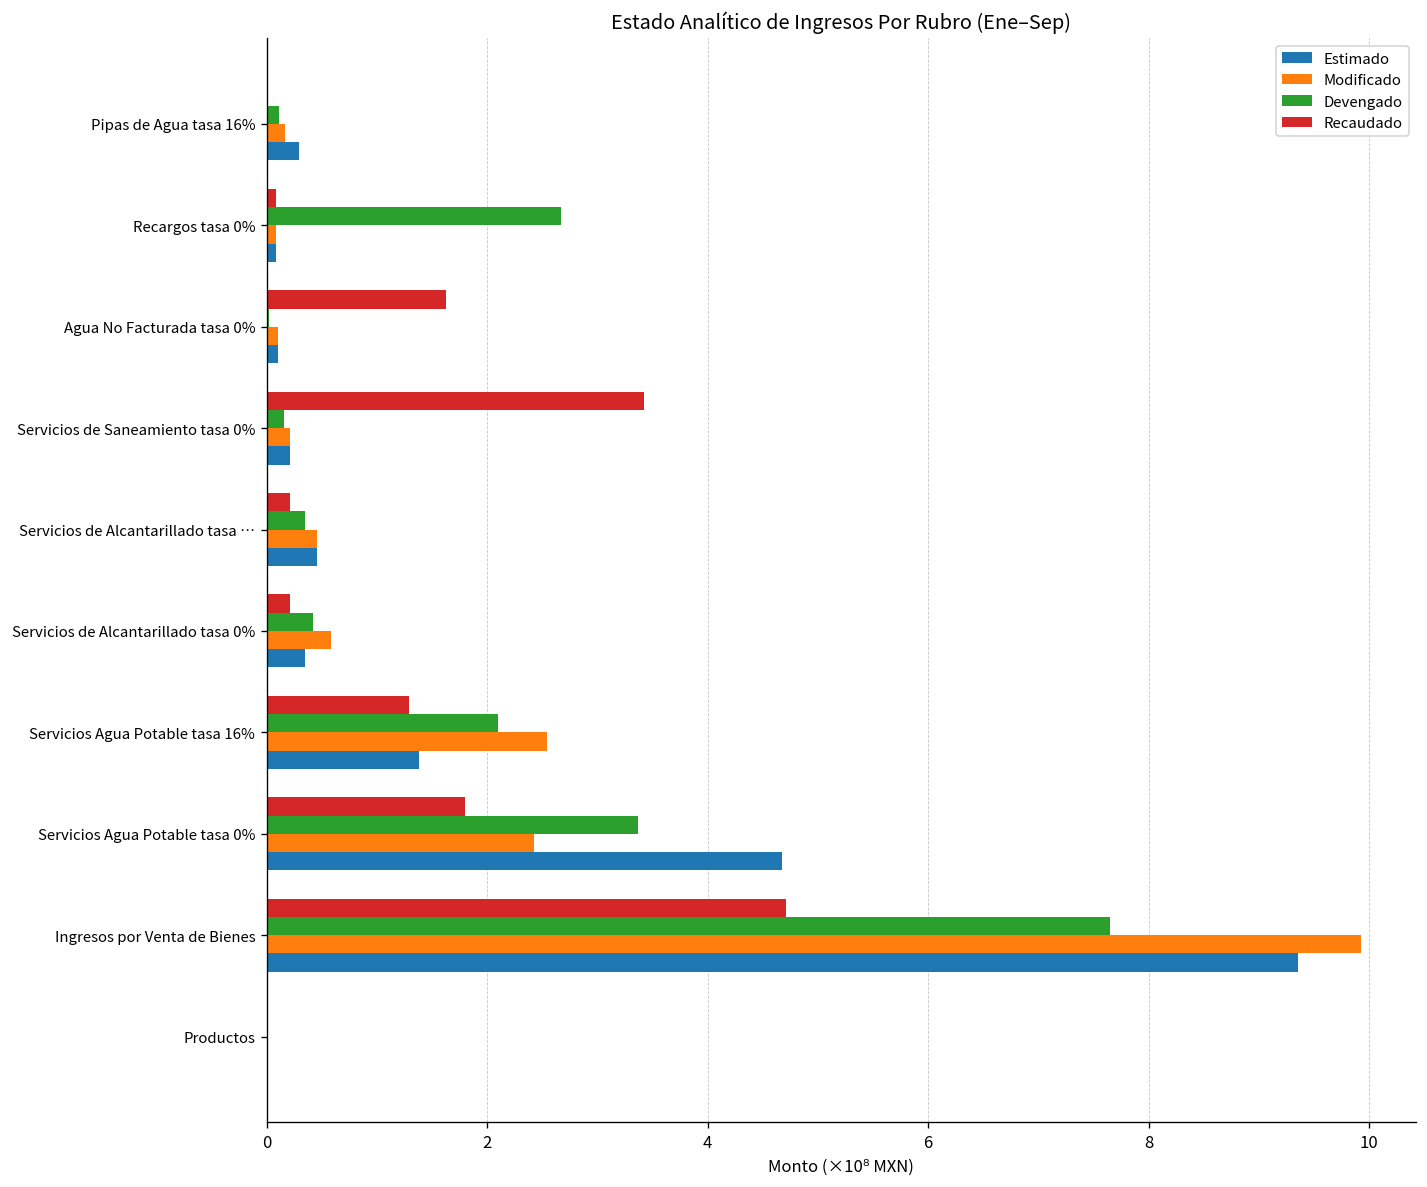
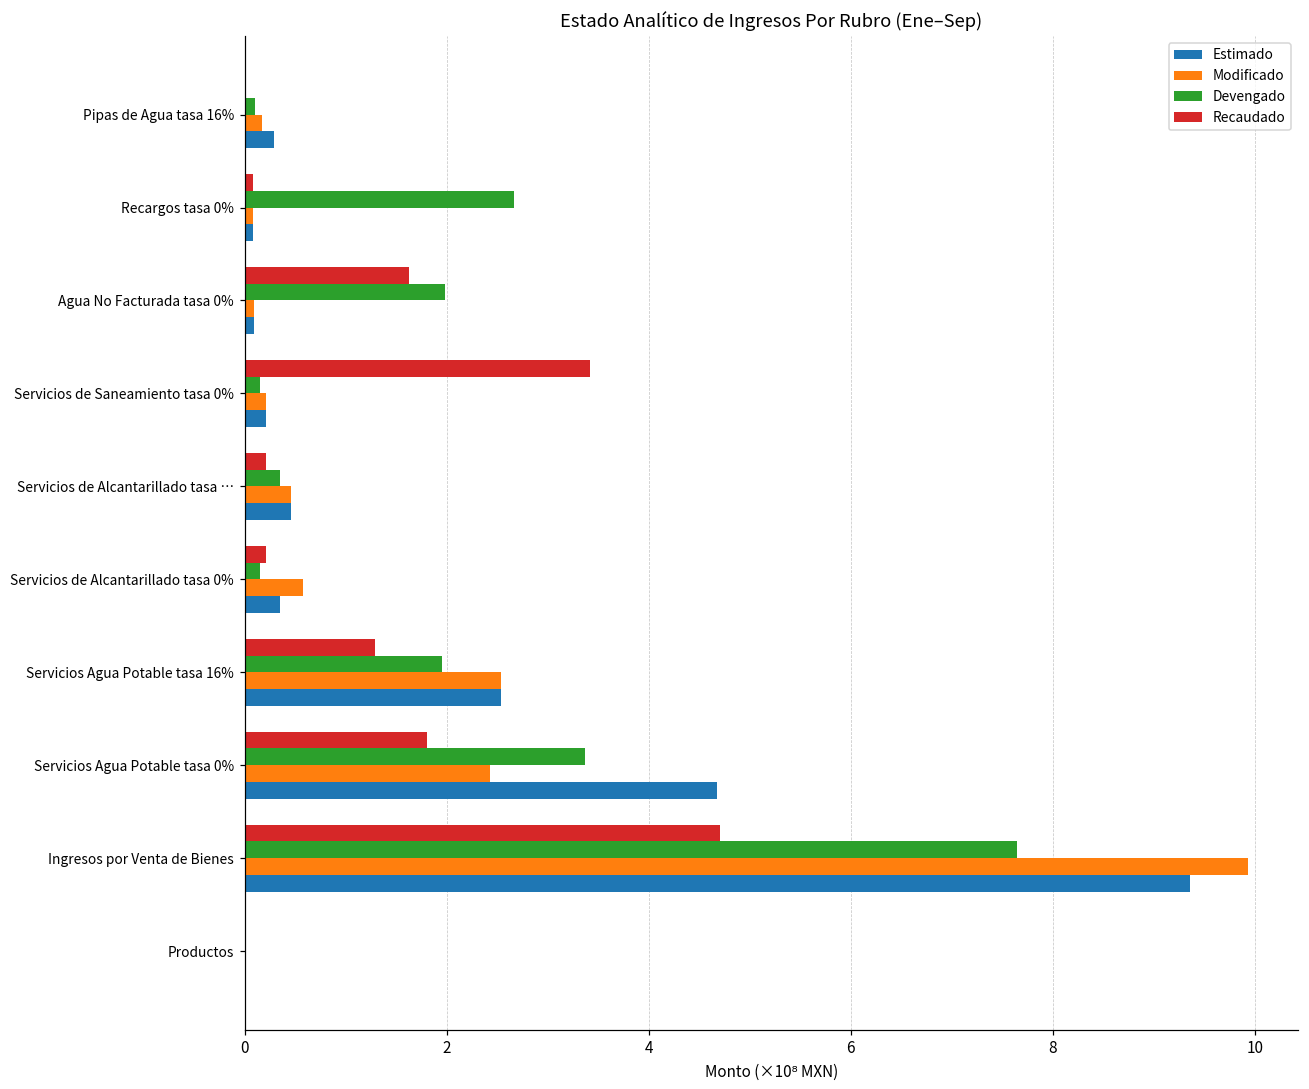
  {
    "Estimado": {
      "Pipas de Agua tasa 16%": 0.3,
      "Recargos tasa 0%": 0.1,
      "Agua No Facturada tasa 0%": 0.1,
      "Servicios de Saneamiento tasa 0%": 0.2,
      "Servicios de Alcantarillado tasa …": 0.5,
      "Servicios de Alcantarillado tasa 0%": 0.4,
-     "Servicios Agua Potable tasa 16%": 1.4,
+     "Servicios Agua Potable tasa 16%": 2.5,
      "Servicios Agua Potable tasa 0%": 4.7,
      "Ingresos por Venta de Bienes": 9.4
    },
    "Modificado": {
      "Pipas de Agua tasa 16%": 0.2,
      "Recargos tasa 0%": 0.1,
      "Agua No Facturada tasa 0%": 0.1,
      "Servicios de Saneamiento tasa 0%": 0.2,
      "Servicios de Alcantarillado tasa …": 0.5,
      "Servicios de Alcantarillado tasa 0%": 0.6,
      "Servicios Agua Potable tasa 16%": 2.5,
      "Servicios Agua Potable tasa 0%": 2.4,
      "Ingresos por Venta de Bienes": 9.9
    },
    "Devengado": {
      "Pipas de Agua tasa 16%": 0.1,
      "Recargos tasa 0%": 2.7,
-     "Agua No Facturada tasa 0%": 0.0,
+     "Agua No Facturada tasa 0%": 2.0,
      "Servicios de Saneamiento tasa 0%": 0.2,
      "Servicios de Alcantarillado tasa …": 0.4,
-     "Servicios de Alcantarillado tasa 0%": 0.4,
-     "Servicios Agua Potable tasa 16%": 2.1,
+     "Servicios de Alcantarillado tasa 0%": 0.1,
+     "Servicios Agua Potable tasa 16%": 2.0,
      "Servicios Agua Potable tasa 0%": 3.4,
      "Ingresos por Venta de Bienes": 7.6
    },
    "Recaudado": {
      "Pipas de Agua tasa 16%": 0.0,
      "Recargos tasa 0%": 0.1,
      "Agua No Facturada tasa 0%": 1.6,
      "Servicios de Saneamiento tasa 0%": 3.4,
      "Servicios de Alcantarillado tasa …": 0.2,
      "Servicios de Alcantarillado tasa 0%": 0.2,
      "Servicios Agua Potable tasa 16%": 1.3,
      "Servicios Agua Potable tasa 0%": 1.8,
      "Ingresos por Venta de Bienes": 4.7
    }
  }
